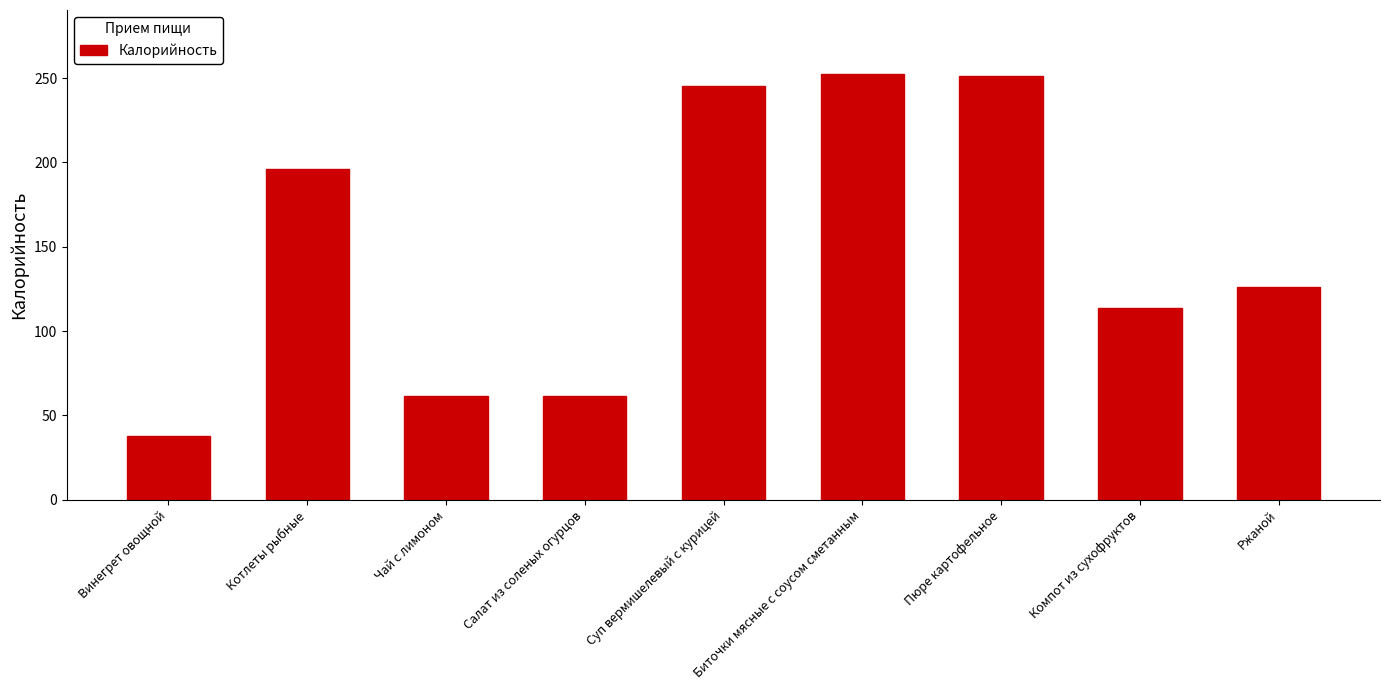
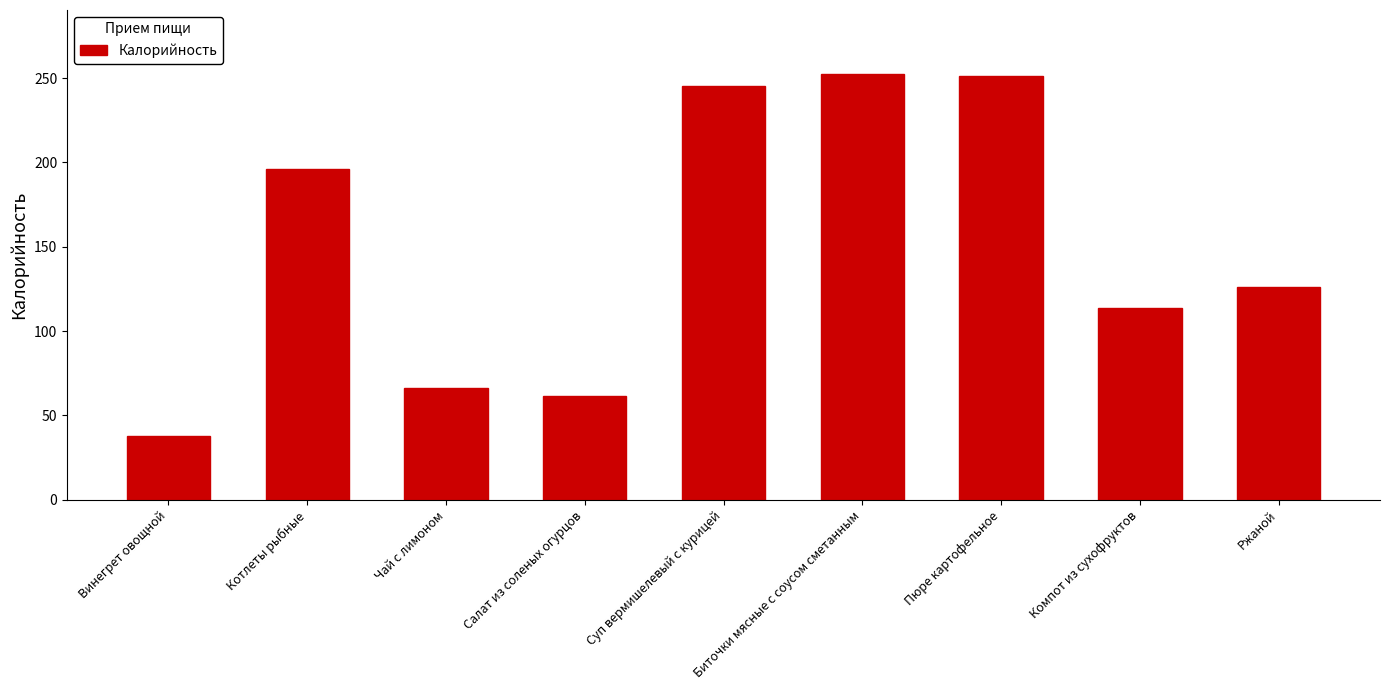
  {
    "Винегрет овощной": 38,
    "Котлеты рыбные": 196,
-   "Чай с лимоном": 62,
+   "Чай с лимоном": 66,
    "Салат из соленых огурцов": 62,
    "Суп вермишелевый с курицей": 245,
    "Биточки мясные с соусом сметанным": 253,
    "Пюре картофельное": 251,
    "Компот из сухофруктов": 114,
    "Ржаной": 126
  }
